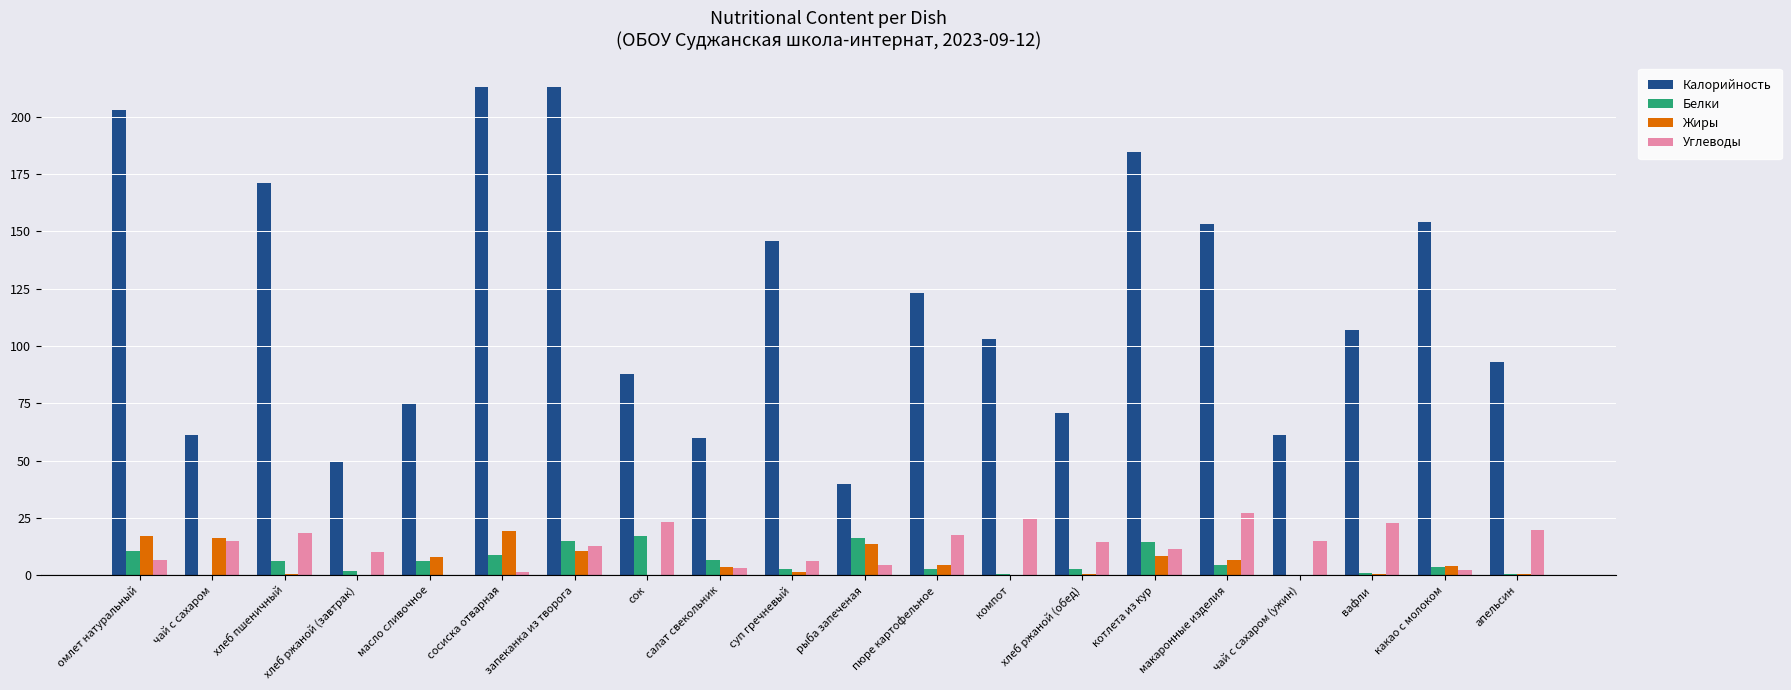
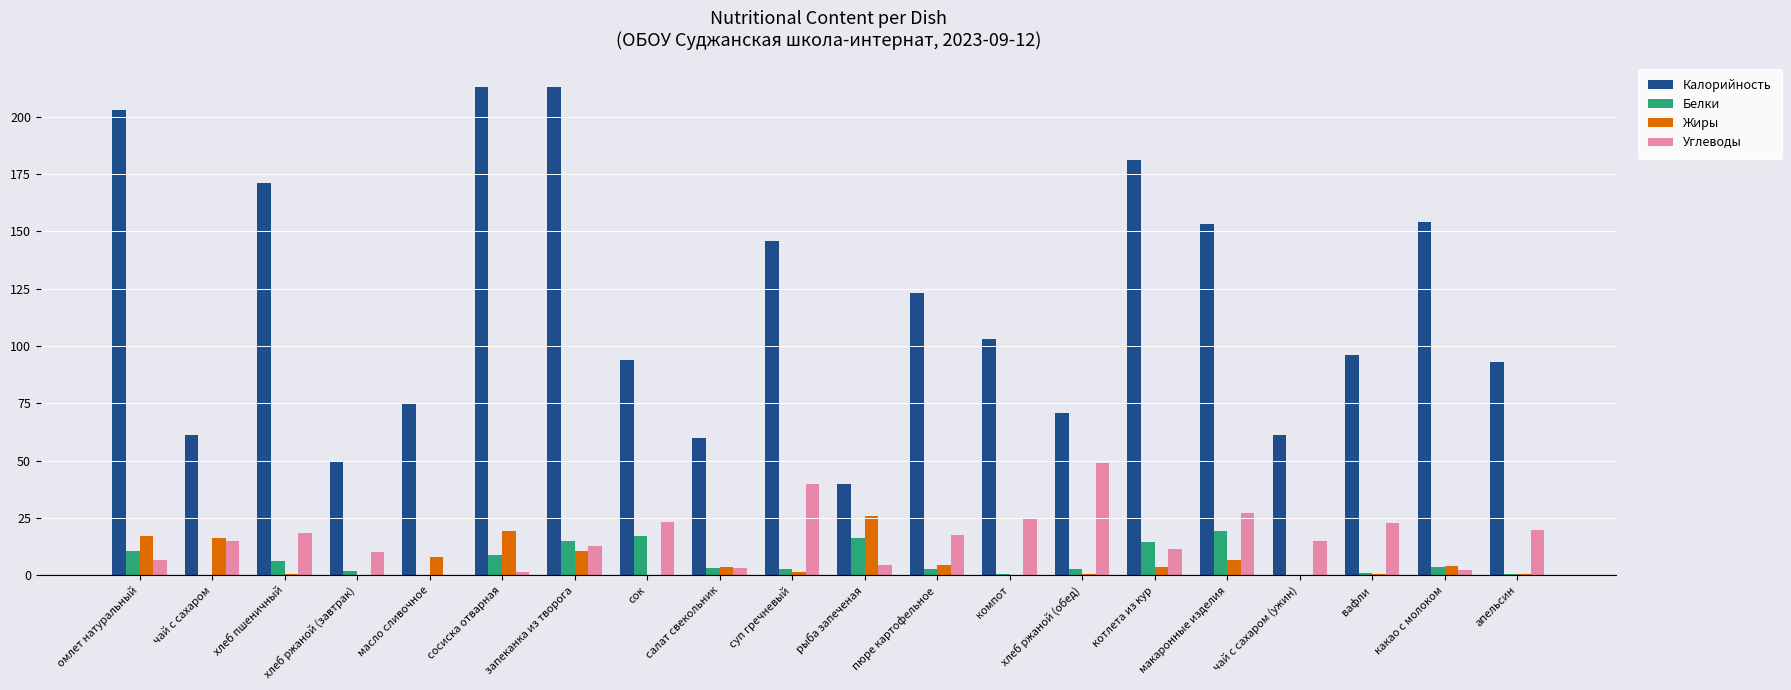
  {
    "Калорийность": {
      "омлет натуральный": 203,
      "чай с сахаром": 61,
      "хлеб пшеничный": 171,
      "хлеб ржаной (завтрак)": 50,
      "масло сливочное": 75,
      "сосиска отварная": 213,
      "запеканка из творога": 213,
-     "сок": 88,
+     "сок": 94,
      "салат свекольник": 60,
      "суп гречневый": 146,
      "рыба запеченая": 40,
      "пюре картофельное": 123,
      "компот": 103,
      "хлеб ржаной (обед)": 71,
-     "котлета из кур": 185,
+     "котлета из кур": 181,
      "макаронные изделия": 153,
      "чай с сахаром (ужин)": 61,
-     "вафли": 107,
+     "вафли": 96,
      "какао с молоком": 154,
      "апельсин": 93
    },
    "Белки": {
      "омлет натуральный": 11,
      "хлеб пшеничный": 6,
      "хлеб ржаной (завтрак)": 2,
-     "масло сливочное": 6,
+     "масло сливочное": 0,
      "сосиска отварная": 9,
      "запеканка из творога": 15,
      "сок": 17,
-     "салат свекольник": 7,
+     "салат свекольник": 3,
      "суп гречневый": 3,
      "рыба запеченая": 16,
      "пюре картофельное": 3,
      "хлеб ржаной (обед)": 3,
      "котлета из кур": 15,
-     "макаронные изделия": 5,
+     "макаронные изделия": 20,
      "какао с молоком": 4
    },
    "Жиры": {
      "омлет натуральный": 17,
      "чай с сахаром": 16,
      "масло сливочное": 8,
      "сосиска отварная": 19,
      "запеканка из творога": 11,
      "сок": 0,
      "салат свекольник": 4,
      "суп гречневый": 2,
-     "рыба запеченая": 14,
+     "рыба запеченая": 26,
      "пюре картофельное": 5,
      "компот": 0,
-     "котлета из кур": 8,
+     "котлета из кур": 4,
      "макаронные изделия": 7,
      "какао с молоком": 4
    },
    "Углеводы": {
      "омлет натуральный": 7,
      "чай с сахаром": 15,
      "хлеб пшеничный": 18,
      "хлеб ржаной (завтрак)": 10,
      "сосиска отварная": 1,
      "запеканка из творога": 13,
      "сок": 23,
      "салат свекольник": 3,
-     "суп гречневый": 6,
+     "суп гречневый": 40,
      "рыба запеченая": 5,
      "пюре картофельное": 18,
      "компот": 25,
-     "хлеб ржаной (обед)": 15,
+     "хлеб ржаной (обед)": 49,
      "котлета из кур": 12,
      "макаронные изделия": 27,
      "чай с сахаром (ужин)": 15,
      "вафли": 23,
      "какао с молоком": 2,
      "апельсин": 20
    }
  }
